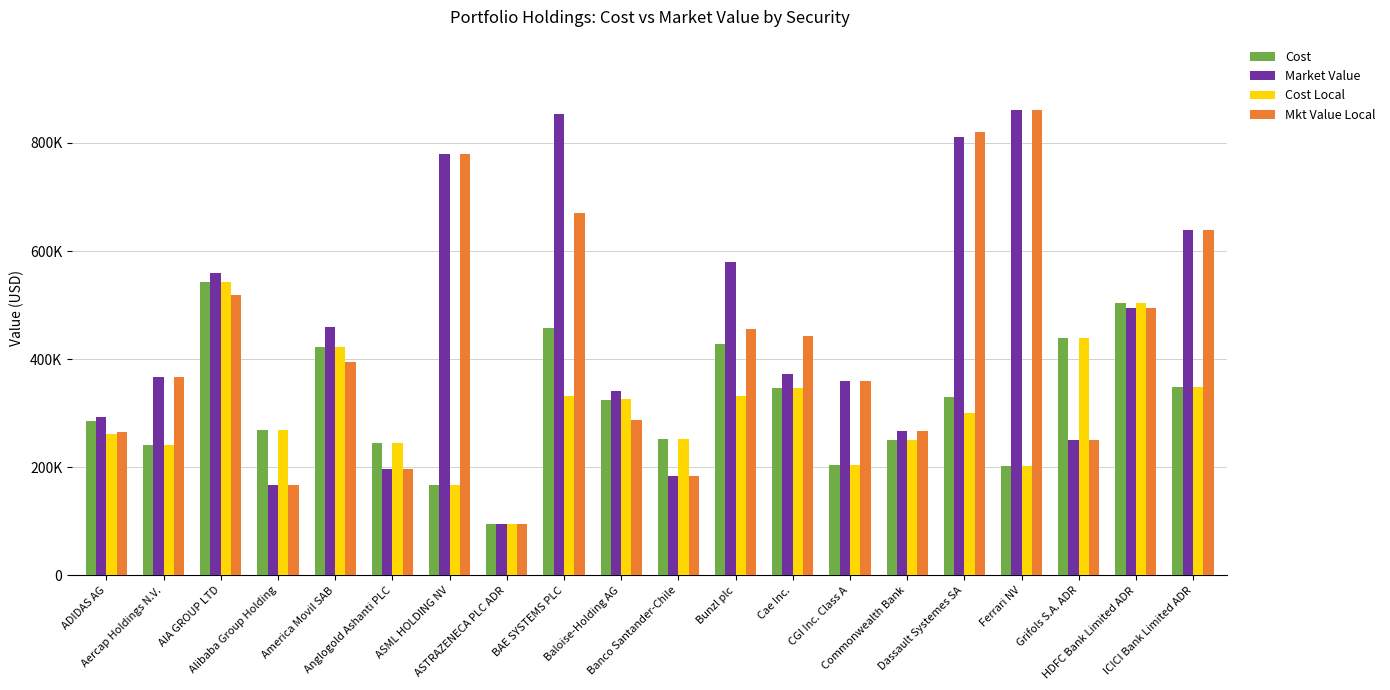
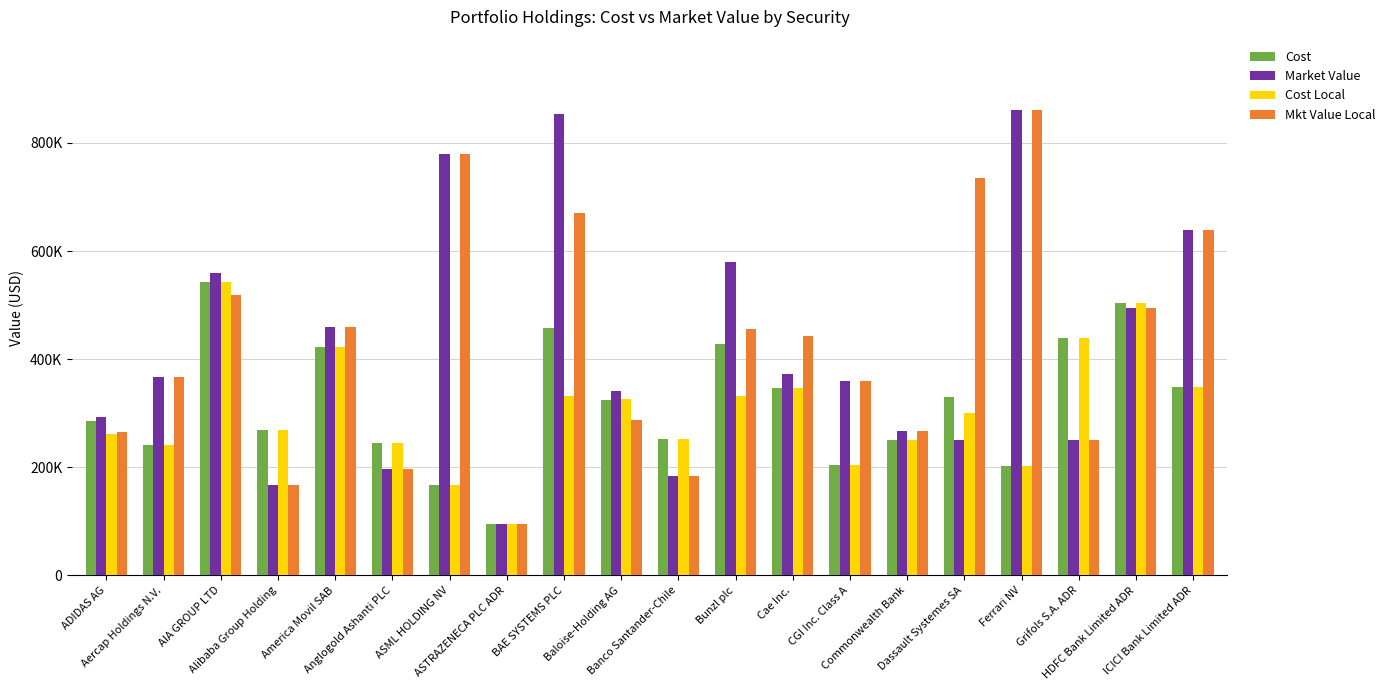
  {
    "Cost": {
      "ADIDAS AG": 290000,
      "Aercap Holdings N.V.": 240000,
      "AIA GROUP LTD": 540000,
      "Alibaba Group Holding": 270000,
      "America Movil SAB": 420000,
      "Anglogold Ashanti PLC": 250000,
      "ASML HOLDING NV": 170000,
      "ASTRAZENECA PLC ADR": 90000,
      "BAE SYSTEMS PLC": 460000,
      "Baloise-Holding AG": 320000,
      "Banco Santander-Chile": 250000,
      "Bunzl plc": 430000,
      "Cae Inc.": 350000,
      "CGI Inc. Class A": 200000,
      "Commonwealth Bank": 250000,
      "Dassault Systemes SA": 330000,
      "Ferrari NV": 200000,
      "Grifols S.A. ADR": 440000,
      "HDFC Bank Limited ADR": 500000,
      "ICICI Bank Limited ADR": 350000
    },
    "Market Value": {
      "ADIDAS AG": 290000,
      "Aercap Holdings N.V.": 370000,
      "AIA GROUP LTD": 560000,
      "Alibaba Group Holding": 170000,
      "America Movil SAB": 460000,
      "Anglogold Ashanti PLC": 200000,
      "ASML HOLDING NV": 780000,
      "ASTRAZENECA PLC ADR": 90000,
      "BAE SYSTEMS PLC": 850000,
      "Baloise-Holding AG": 340000,
      "Banco Santander-Chile": 180000,
      "Bunzl plc": 580000,
      "Cae Inc.": 370000,
      "CGI Inc. Class A": 360000,
      "Commonwealth Bank": 270000,
-     "Dassault Systemes SA": 810000,
+     "Dassault Systemes SA": 250000,
      "Ferrari NV": 860000,
      "Grifols S.A. ADR": 250000,
      "HDFC Bank Limited ADR": 490000,
      "ICICI Bank Limited ADR": 640000
    },
    "Cost Local": {
      "ADIDAS AG": 260000,
      "Aercap Holdings N.V.": 240000,
      "AIA GROUP LTD": 540000,
      "Alibaba Group Holding": 270000,
      "America Movil SAB": 420000,
      "Anglogold Ashanti PLC": 250000,
      "ASML HOLDING NV": 170000,
      "ASTRAZENECA PLC ADR": 90000,
      "BAE SYSTEMS PLC": 330000,
      "Baloise-Holding AG": 330000,
      "Banco Santander-Chile": 250000,
      "Bunzl plc": 330000,
      "Cae Inc.": 350000,
      "CGI Inc. Class A": 200000,
      "Commonwealth Bank": 250000,
      "Dassault Systemes SA": 300000,
      "Ferrari NV": 200000,
      "Grifols S.A. ADR": 440000,
      "HDFC Bank Limited ADR": 500000,
      "ICICI Bank Limited ADR": 350000
    },
    "Mkt Value Local": {
      "ADIDAS AG": 270000,
      "Aercap Holdings N.V.": 370000,
      "AIA GROUP LTD": 520000,
      "Alibaba Group Holding": 170000,
-     "America Movil SAB": 390000,
+     "America Movil SAB": 460000,
      "Anglogold Ashanti PLC": 200000,
      "ASML HOLDING NV": 780000,
      "ASTRAZENECA PLC ADR": 90000,
      "BAE SYSTEMS PLC": 670000,
      "Baloise-Holding AG": 290000,
      "Banco Santander-Chile": 180000,
      "Bunzl plc": 460000,
      "Cae Inc.": 440000,
      "CGI Inc. Class A": 360000,
      "Commonwealth Bank": 270000,
-     "Dassault Systemes SA": 820000,
+     "Dassault Systemes SA": 740000,
      "Ferrari NV": 860000,
      "Grifols S.A. ADR": 250000,
      "HDFC Bank Limited ADR": 490000,
      "ICICI Bank Limited ADR": 640000
    }
  }
